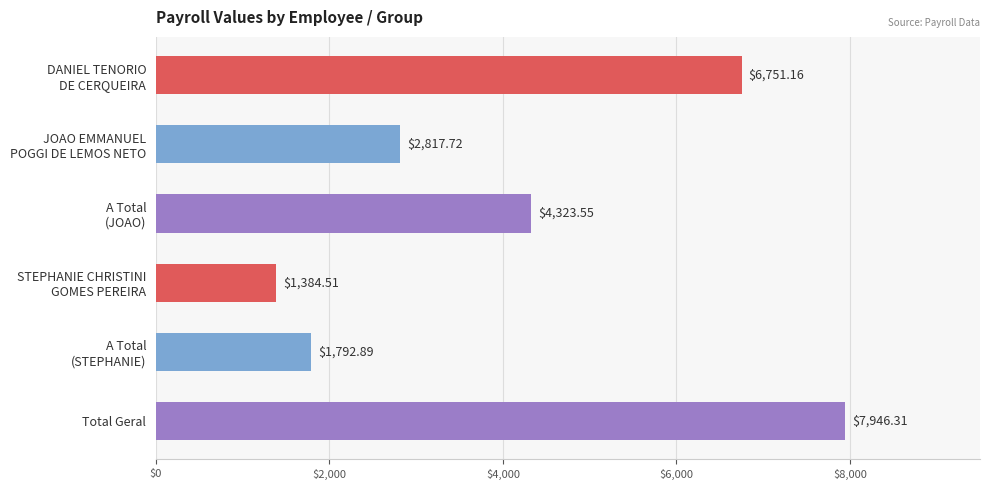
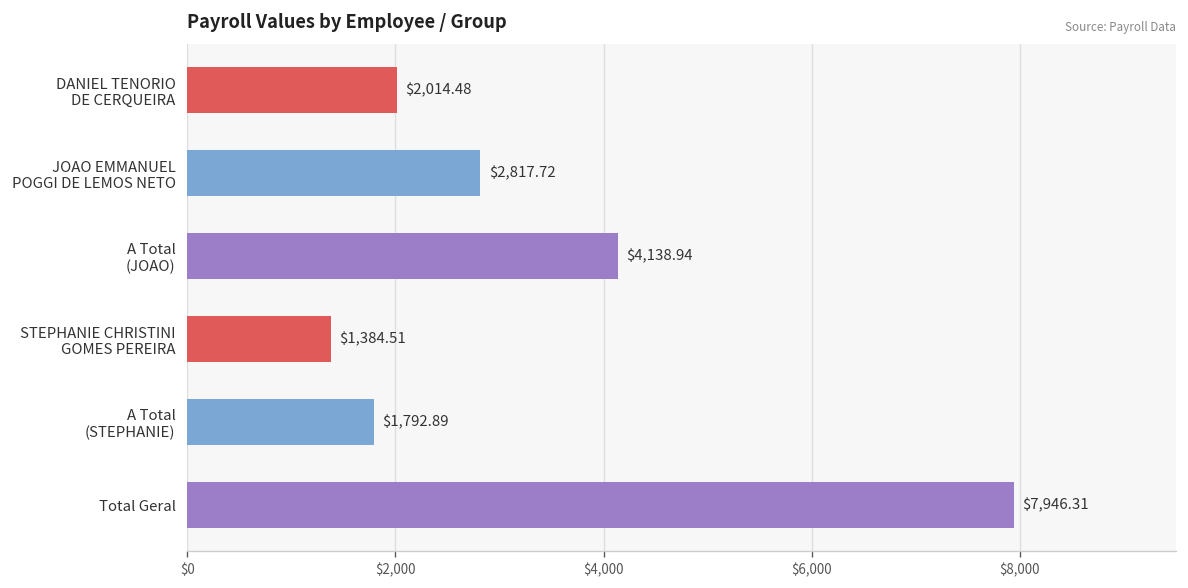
  {
-   "DANIEL TENORIO DE CERQUEIRA": "$6,751.16",
+   "DANIEL TENORIO DE CERQUEIRA": "$2,014.48",
    "JOAO EMMANUEL POGGI DE LEMOS NETO": "$2,817.72",
-   "A Total (JOAO)": "$4,323.55",
+   "A Total (JOAO)": "$4,138.94",
    "STEPHANIE CHRISTINI GOMES PEREIRA": "$1,384.51",
    "A Total (STEPHANIE)": "$1,792.89",
    "Total Geral": "$7,946.31"
  }
